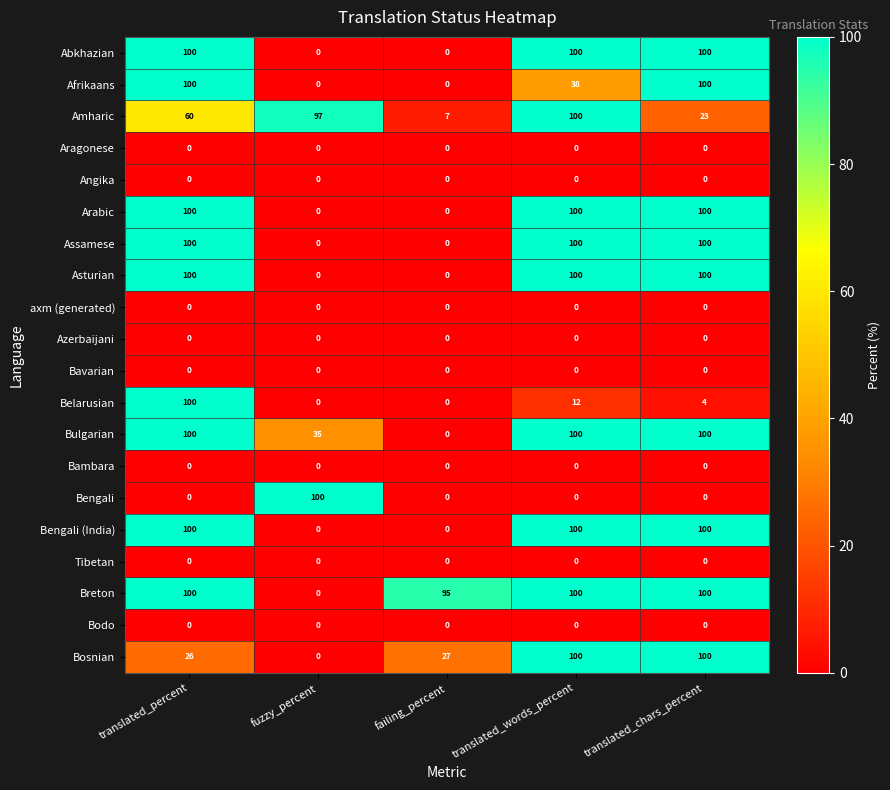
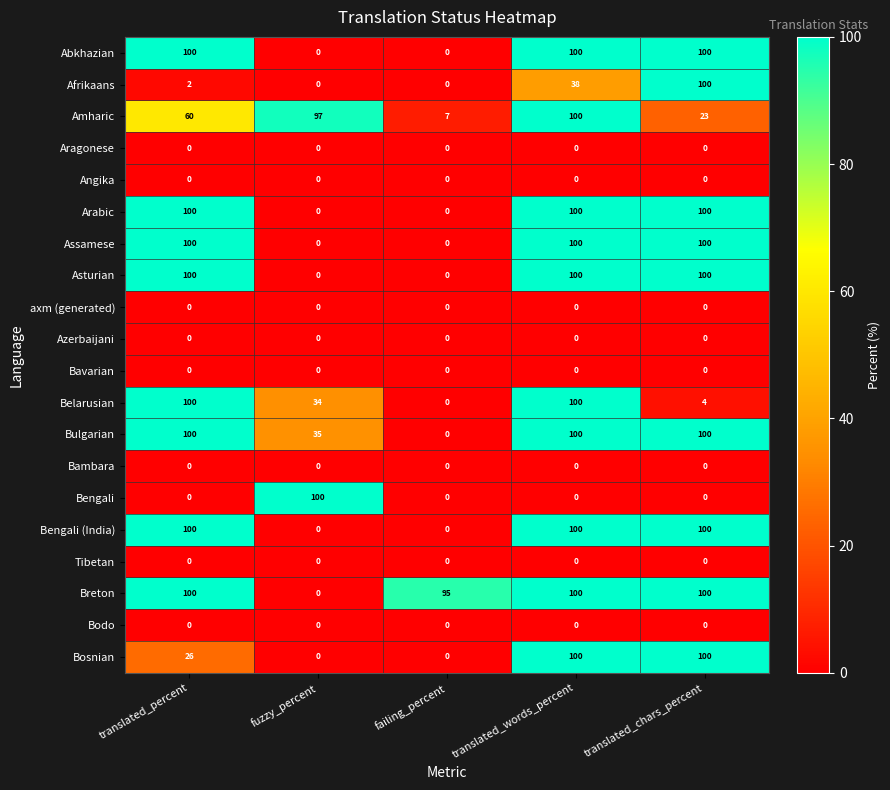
  {
    "Abkhazian": {
      "translated_percent": 100,
      "fuzzy_percent": 0,
      "failing_percent": 0,
      "translated_words_percent": 100,
      "translated_chars_percent": 100
    },
    "Afrikaans": {
-     "translated_percent": 100,
+     "translated_percent": 2,
      "fuzzy_percent": 0,
      "failing_percent": 0,
      "translated_words_percent": 38,
      "translated_chars_percent": 100
    },
    "Amharic": {
      "translated_percent": 60,
      "fuzzy_percent": 97,
      "failing_percent": 7,
      "translated_words_percent": 100,
      "translated_chars_percent": 23
    },
    "Aragonese": {
      "translated_percent": 0,
      "fuzzy_percent": 0,
      "failing_percent": 0,
      "translated_words_percent": 0,
      "translated_chars_percent": 0
    },
    "Angika": {
      "translated_percent": 0,
      "fuzzy_percent": 0,
      "failing_percent": 0,
      "translated_words_percent": 0,
      "translated_chars_percent": 0
    },
    "Arabic": {
      "translated_percent": 100,
      "fuzzy_percent": 0,
      "failing_percent": 0,
      "translated_words_percent": 100,
      "translated_chars_percent": 100
    },
    "Assamese": {
      "translated_percent": 100,
      "fuzzy_percent": 0,
      "failing_percent": 0,
      "translated_words_percent": 100,
      "translated_chars_percent": 100
    },
    "Asturian": {
      "translated_percent": 100,
      "fuzzy_percent": 0,
      "failing_percent": 0,
      "translated_words_percent": 100,
      "translated_chars_percent": 100
    },
    "axm (generated)": {
      "translated_percent": 0,
      "fuzzy_percent": 0,
      "failing_percent": 0,
      "translated_words_percent": 0,
      "translated_chars_percent": 0
    },
    "Azerbaijani": {
      "translated_percent": 0,
      "fuzzy_percent": 0,
      "failing_percent": 0,
      "translated_words_percent": 0,
      "translated_chars_percent": 0
    },
    "Bavarian": {
      "translated_percent": 0,
      "fuzzy_percent": 0,
      "failing_percent": 0,
      "translated_words_percent": 0,
      "translated_chars_percent": 0
    },
    "Belarusian": {
      "translated_percent": 100,
-     "fuzzy_percent": 0,
+     "fuzzy_percent": 34,
      "failing_percent": 0,
-     "translated_words_percent": 12,
+     "translated_words_percent": 100,
      "translated_chars_percent": 4
    },
    "Bulgarian": {
      "translated_percent": 100,
      "fuzzy_percent": 35,
      "failing_percent": 0,
      "translated_words_percent": 100,
      "translated_chars_percent": 100
    },
    "Bambara": {
      "translated_percent": 0,
      "fuzzy_percent": 0,
      "failing_percent": 0,
      "translated_words_percent": 0,
      "translated_chars_percent": 0
    },
    "Bengali": {
      "translated_percent": 0,
      "fuzzy_percent": 100,
      "failing_percent": 0,
      "translated_words_percent": 0,
      "translated_chars_percent": 0
    },
    "Bengali (India)": {
      "translated_percent": 100,
      "fuzzy_percent": 0,
      "failing_percent": 0,
      "translated_words_percent": 100,
      "translated_chars_percent": 100
    },
    "Tibetan": {
      "translated_percent": 0,
      "fuzzy_percent": 0,
      "failing_percent": 0,
      "translated_words_percent": 0,
      "translated_chars_percent": 0
    },
    "Breton": {
      "translated_percent": 100,
      "fuzzy_percent": 0,
      "failing_percent": 95,
      "translated_words_percent": 100,
      "translated_chars_percent": 100
    },
    "Bodo": {
      "translated_percent": 0,
      "fuzzy_percent": 0,
      "failing_percent": 0,
      "translated_words_percent": 0,
      "translated_chars_percent": 0
    },
    "Bosnian": {
      "translated_percent": 26,
      "fuzzy_percent": 0,
-     "failing_percent": 27,
+     "failing_percent": 0,
      "translated_words_percent": 100,
      "translated_chars_percent": 100
    }
  }
